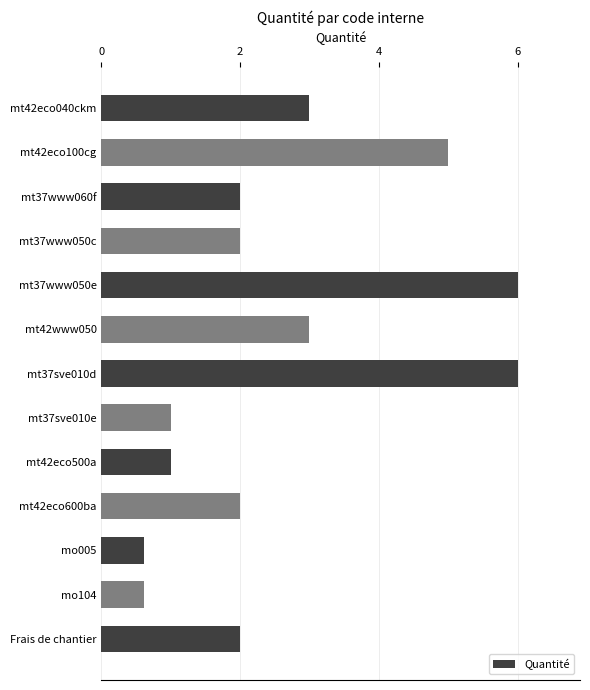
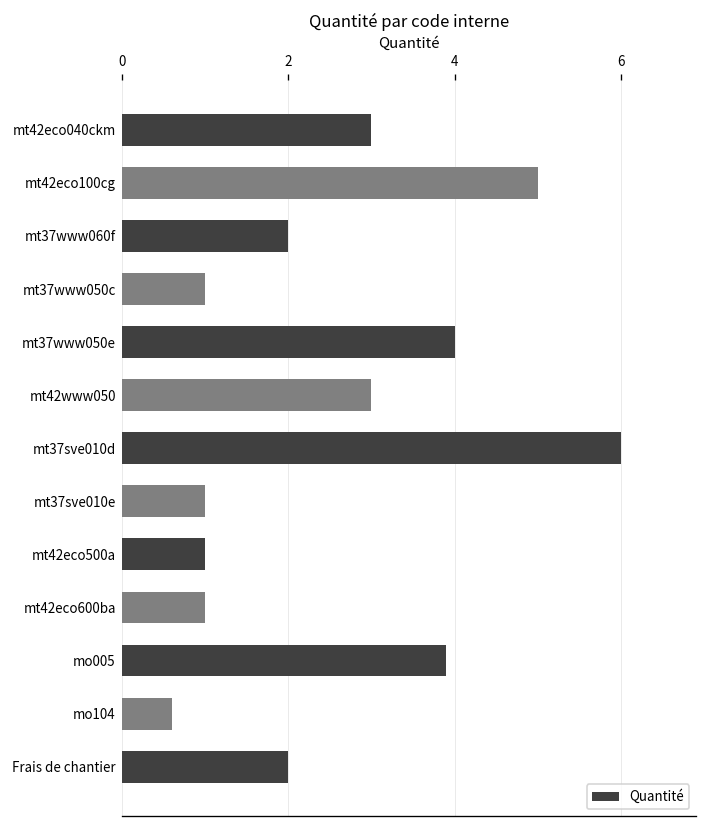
  {
    "mt42eco040ckm": 3.0,
    "mt42eco100cg": 5.0,
    "mt37www060f": 2.0,
-   "mt37www050c": 2,
-   "mt37www050e": 6,
+   "mt37www050c": 1,
+   "mt37www050e": 4,
    "mt42www050": 3.0,
    "mt37sve010d": 6.0,
    "mt37sve010e": 1.0,
    "mt42eco500a": 1.0,
-   "mt42eco600ba": 2,
-   "mo005": 0.6,
+   "mt42eco600ba": 1,
+   "mo005": 3.9,
    "mo104": 0.6,
    "Frais de chantier": 2.0
  }
